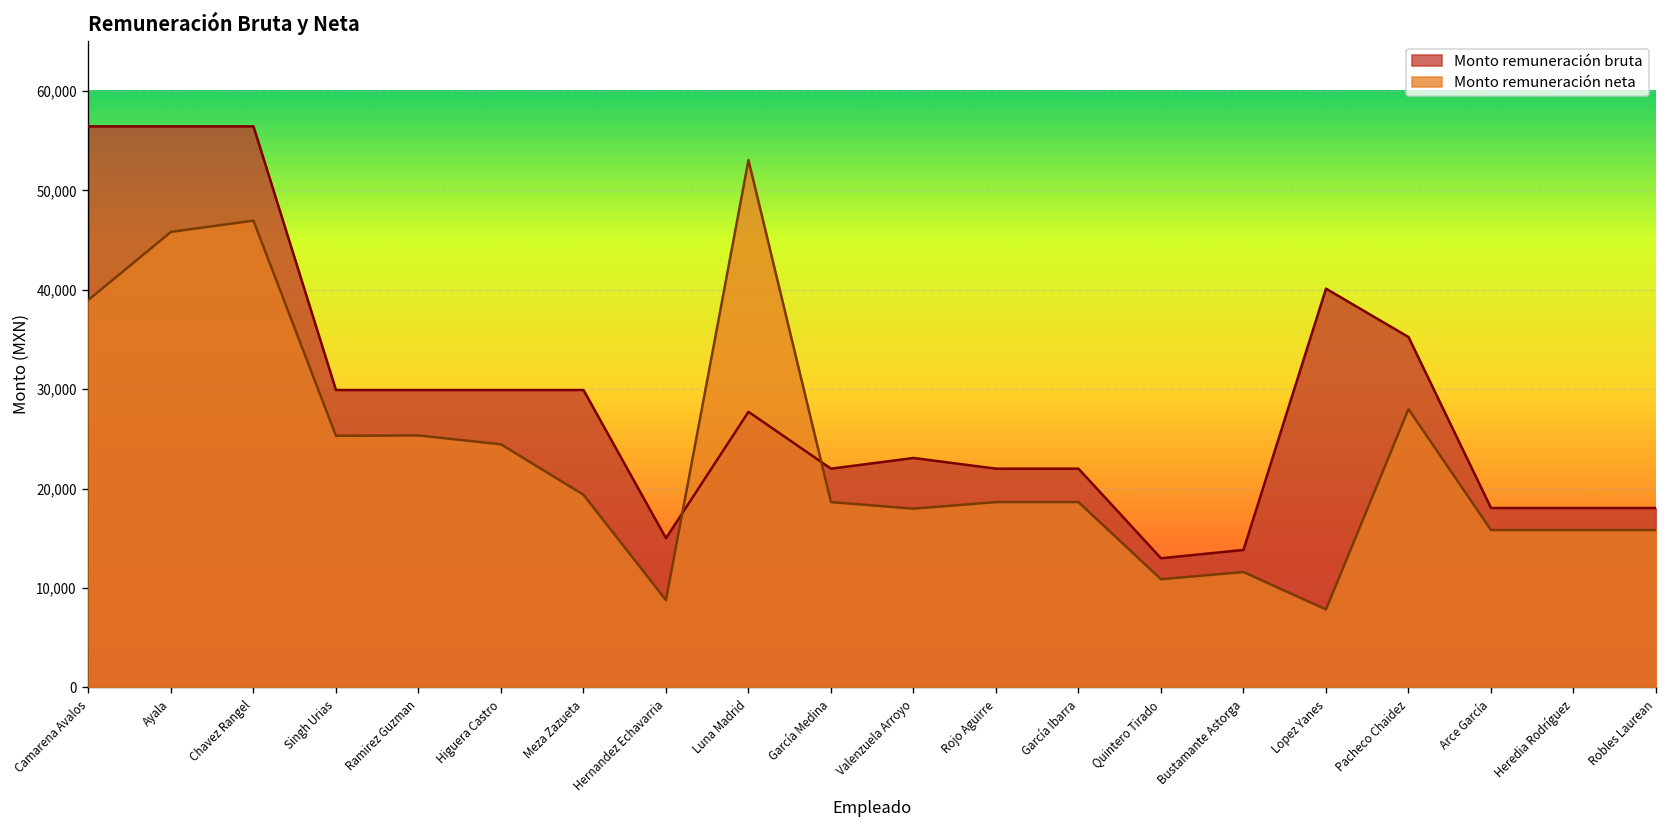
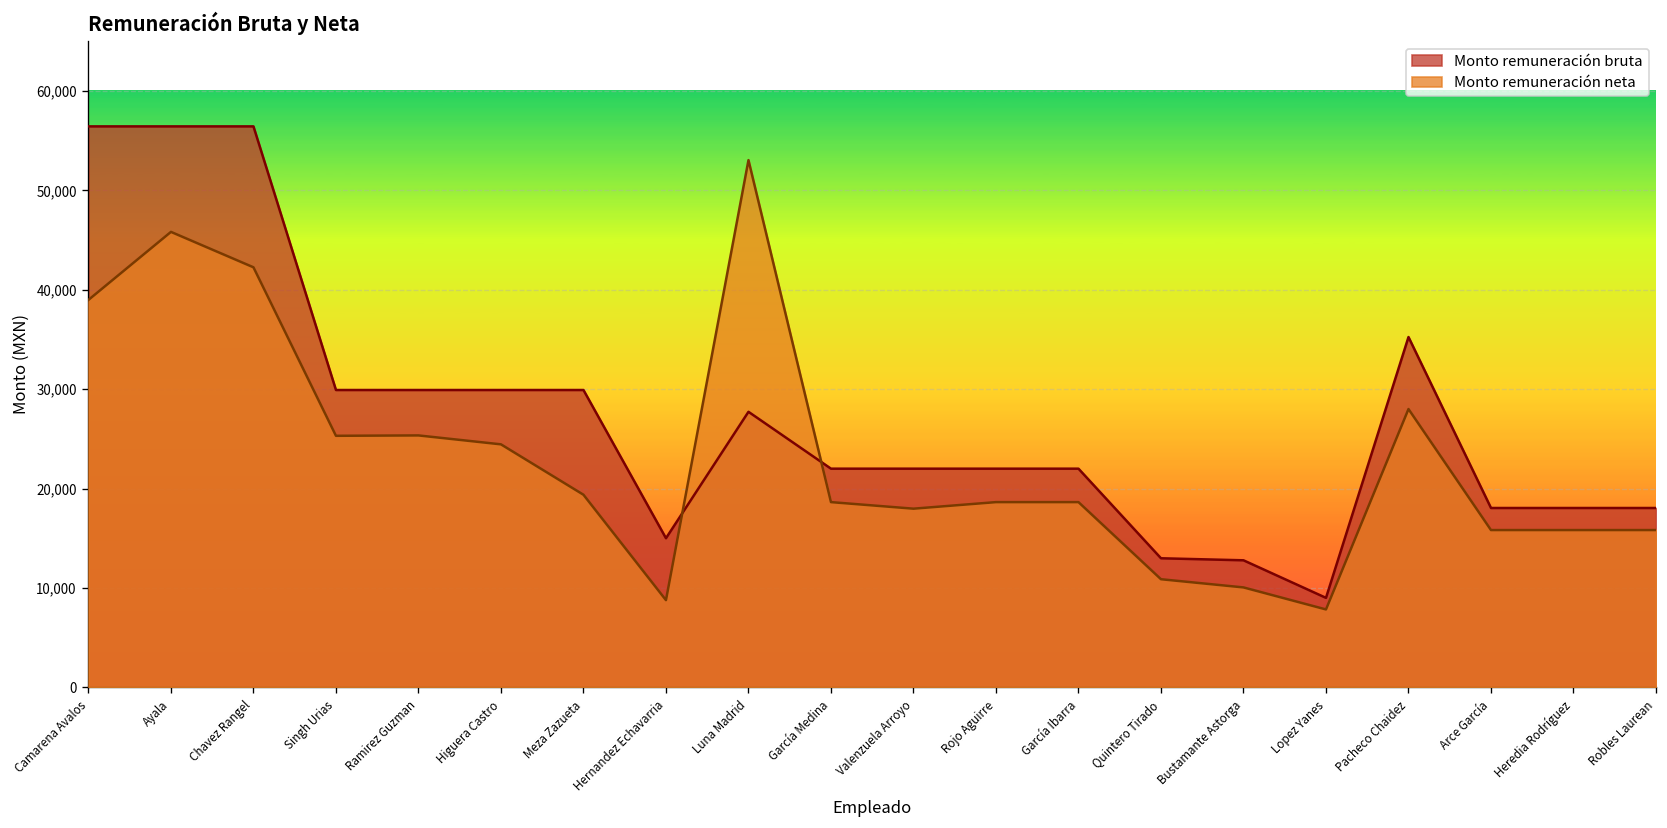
  {
    "Monto remuneración bruta": {
      "Camarena Avalos": "56,000",
      "Ayala": "56,000",
      "Chavez Rangel": "56,000",
      "Singh Urias": "30,000",
      "Ramirez Guzman": "30,000",
      "Higuera Castro": "30,000",
      "Meza Zazueta": "30,000",
      "Hernandez Echavarria": "15,000",
      "Luna Madrid": "28,000",
      "García Medina": "22,000",
-     "Valenzuela Arroyo": "23,000",
+     "Valenzuela Arroyo": "22,000",
      "Rojo Aguirre": "22,000",
      "García Ibarra": "22,000",
      "Quintero Tirado": "13,000",
-     "Bustamante Astorga": "14,000",
-     "Lopez Yanes": "40,000",
+     "Bustamante Astorga": "13,000",
+     "Lopez Yanes": "9,000",
      "Pacheco Chaidez": "35,000",
      "Arce García": "18,000",
      "Heredia Rodríguez": "18,000",
      "Robles Laurean": "18,000"
    },
    "Monto remuneración neta": {
      "Camarena Avalos": "39,000",
      "Ayala": "46,000",
-     "Chavez Rangel": "47,000",
+     "Chavez Rangel": "42,000",
      "Singh Urias": "25,000",
      "Ramirez Guzman": "25,000",
      "Higuera Castro": "24,000",
      "Meza Zazueta": "19,000",
      "Hernandez Echavarria": "9,000",
      "Luna Madrid": "53,000",
      "García Medina": "19,000",
      "Valenzuela Arroyo": "18,000",
      "Rojo Aguirre": "19,000",
      "García Ibarra": "19,000",
      "Quintero Tirado": "11,000",
-     "Bustamante Astorga": "12,000",
+     "Bustamante Astorga": "10,000",
      "Lopez Yanes": "8,000",
      "Pacheco Chaidez": "28,000",
      "Arce García": "16,000",
      "Heredia Rodríguez": "16,000",
      "Robles Laurean": "16,000"
    }
  }
